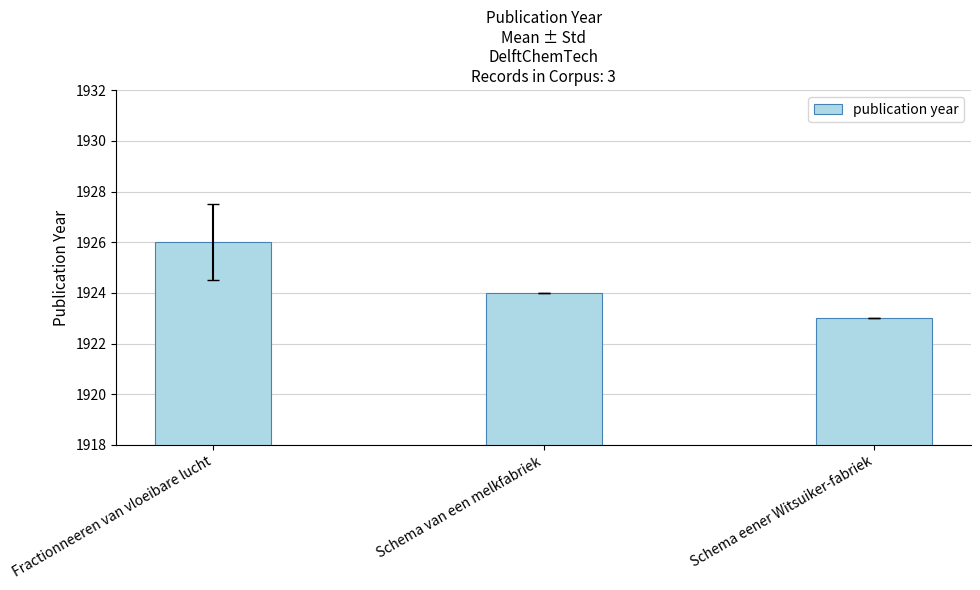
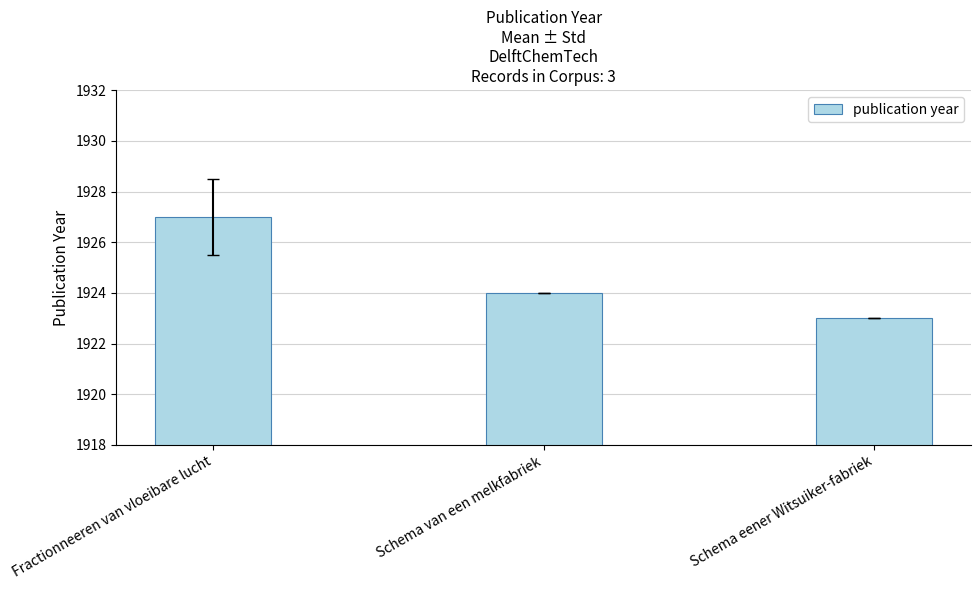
  {
    "publication year": {
-     "Fractionneeren van vloeibare lucht": 1926,
+     "Fractionneeren van vloeibare lucht": 1927,
      "Schema van een melkfabriek": 1924,
      "Schema eener Witsuiker-fabriek": 1923
    }
  }
